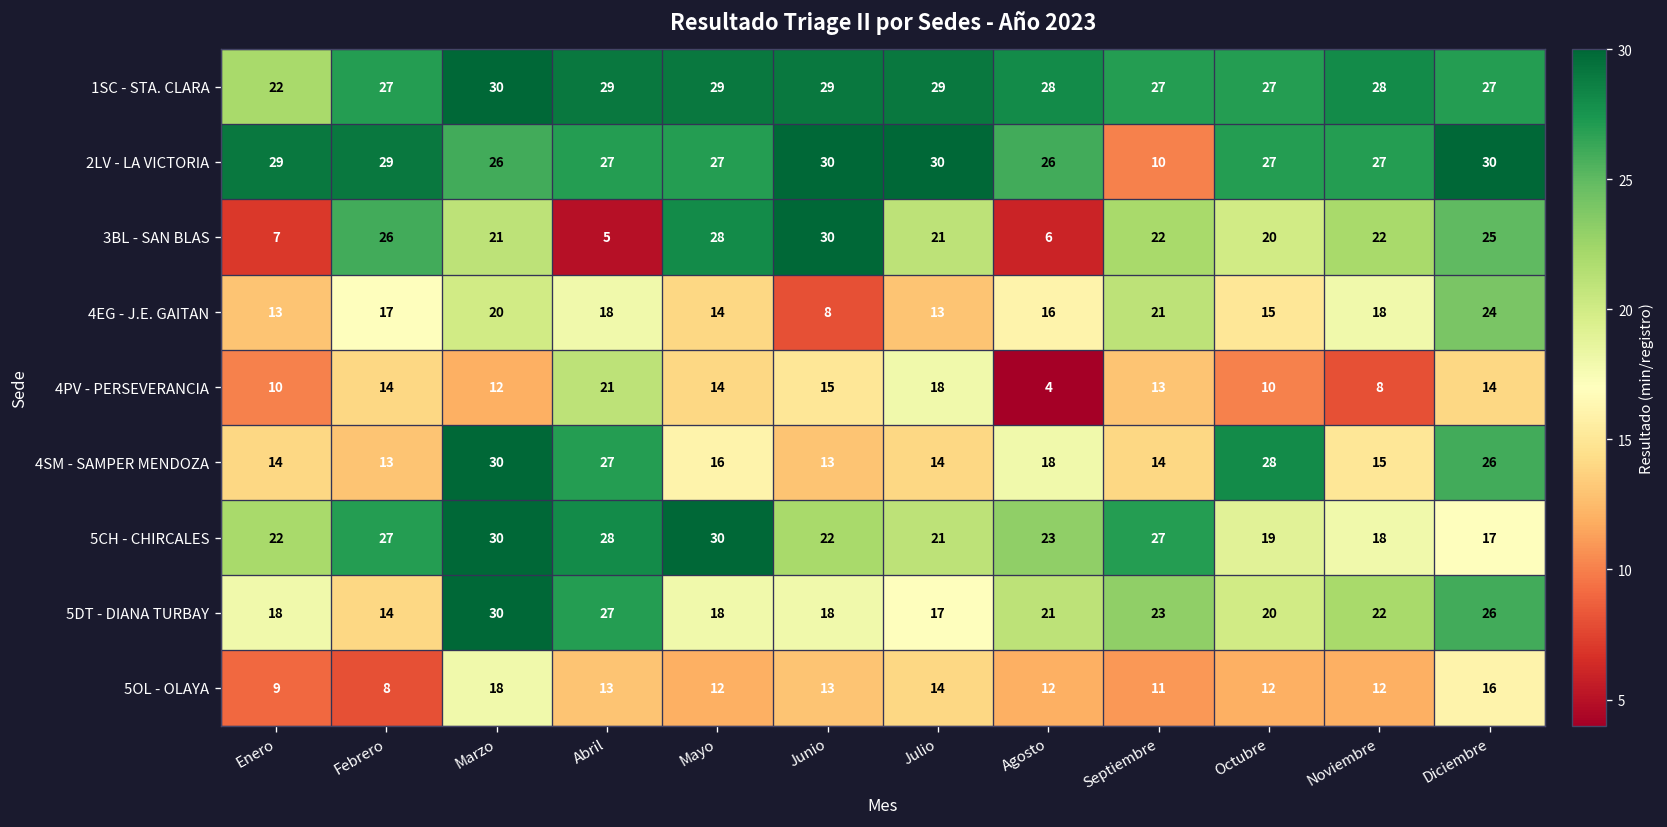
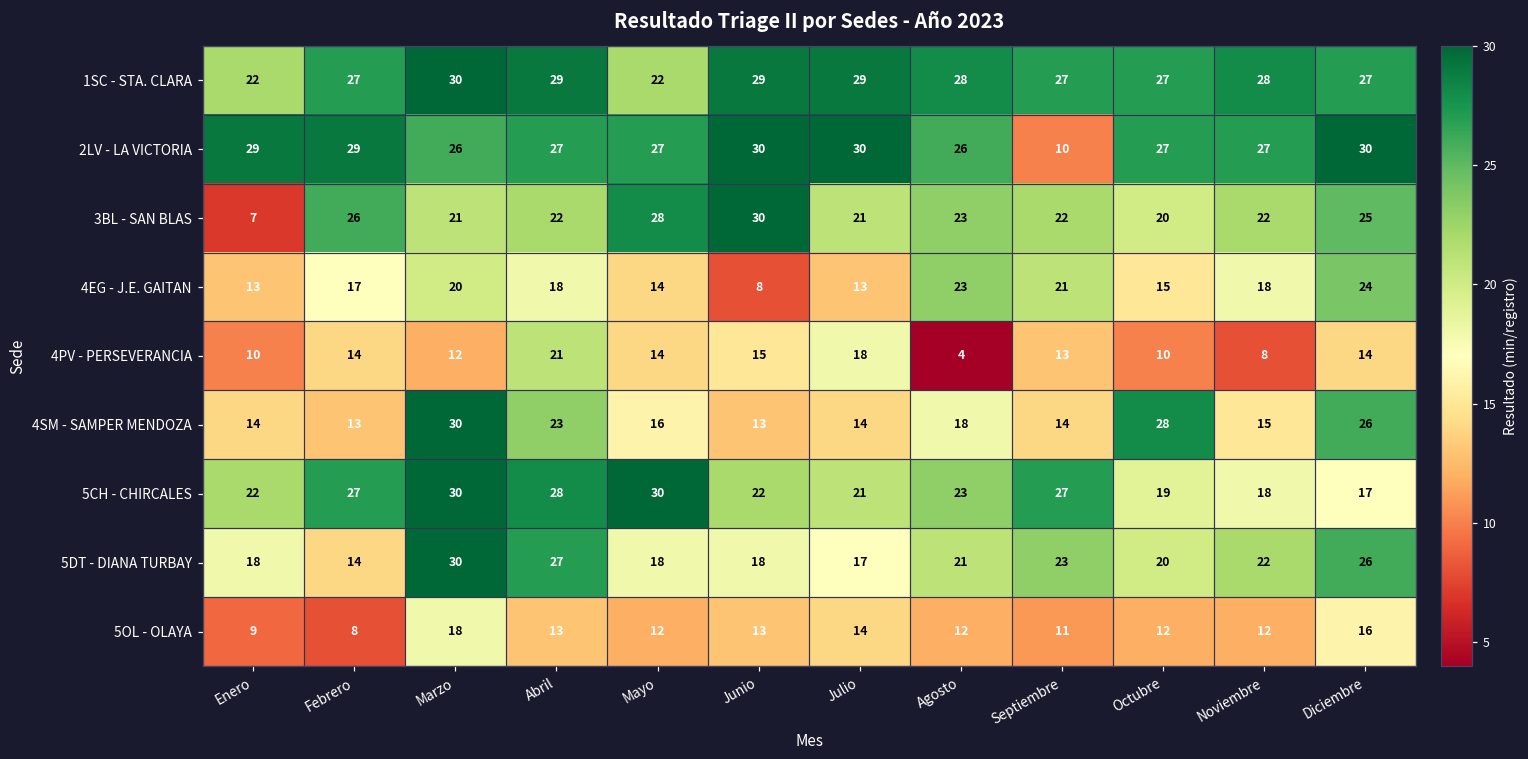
  {
    "1SC - STA. CLARA": {
      "Enero": 22,
      "Febrero": 27,
      "Marzo": 30,
      "Abril": 29,
-     "Mayo": 29,
+     "Mayo": 22,
      "Junio": 29,
      "Julio": 29,
      "Agosto": 28,
      "Septiembre": 27,
      "Octubre": 27,
      "Noviembre": 28,
      "Diciembre": 27
    },
    "2LV - LA VICTORIA": {
      "Enero": 29,
      "Febrero": 29,
      "Marzo": 26,
      "Abril": 27,
      "Mayo": 27,
      "Junio": 30,
      "Julio": 30,
      "Agosto": 26,
      "Septiembre": 10,
      "Octubre": 27,
      "Noviembre": 27,
      "Diciembre": 30
    },
    "3BL - SAN BLAS": {
      "Enero": 7,
      "Febrero": 26,
      "Marzo": 21,
-     "Abril": 5,
+     "Abril": 22,
      "Mayo": 28,
      "Junio": 30,
      "Julio": 21,
-     "Agosto": 6,
+     "Agosto": 23,
      "Septiembre": 22,
      "Octubre": 20,
      "Noviembre": 22,
      "Diciembre": 25
    },
    "4EG - J.E. GAITAN": {
      "Enero": 13,
      "Febrero": 17,
      "Marzo": 20,
      "Abril": 18,
      "Mayo": 14,
      "Junio": 8,
      "Julio": 13,
-     "Agosto": 16,
+     "Agosto": 23,
      "Septiembre": 21,
      "Octubre": 15,
      "Noviembre": 18,
      "Diciembre": 24
    },
    "4PV - PERSEVERANCIA": {
      "Enero": 10,
      "Febrero": 14,
      "Marzo": 12,
      "Abril": 21,
      "Mayo": 14,
      "Junio": 15,
      "Julio": 18,
      "Agosto": 4,
      "Septiembre": 13,
      "Octubre": 10,
      "Noviembre": 8,
      "Diciembre": 14
    },
    "4SM - SAMPER MENDOZA": {
      "Enero": 14,
      "Febrero": 13,
      "Marzo": 30,
-     "Abril": 27,
+     "Abril": 23,
      "Mayo": 16,
      "Junio": 13,
      "Julio": 14,
      "Agosto": 18,
      "Septiembre": 14,
      "Octubre": 28,
      "Noviembre": 15,
      "Diciembre": 26
    },
    "5CH - CHIRCALES": {
      "Enero": 22,
      "Febrero": 27,
      "Marzo": 30,
      "Abril": 28,
      "Mayo": 30,
      "Junio": 22,
      "Julio": 21,
      "Agosto": 23,
      "Septiembre": 27,
      "Octubre": 19,
      "Noviembre": 18,
      "Diciembre": 17
    },
    "5DT - DIANA TURBAY": {
      "Enero": 18,
      "Febrero": 14,
      "Marzo": 30,
      "Abril": 27,
      "Mayo": 18,
      "Junio": 18,
      "Julio": 17,
      "Agosto": 21,
      "Septiembre": 23,
      "Octubre": 20,
      "Noviembre": 22,
      "Diciembre": 26
    },
    "5OL - OLAYA": {
      "Enero": 9,
      "Febrero": 8,
      "Marzo": 18,
      "Abril": 13,
      "Mayo": 12,
      "Junio": 13,
      "Julio": 14,
      "Agosto": 12,
      "Septiembre": 11,
      "Octubre": 12,
      "Noviembre": 12,
      "Diciembre": 16
    }
  }
